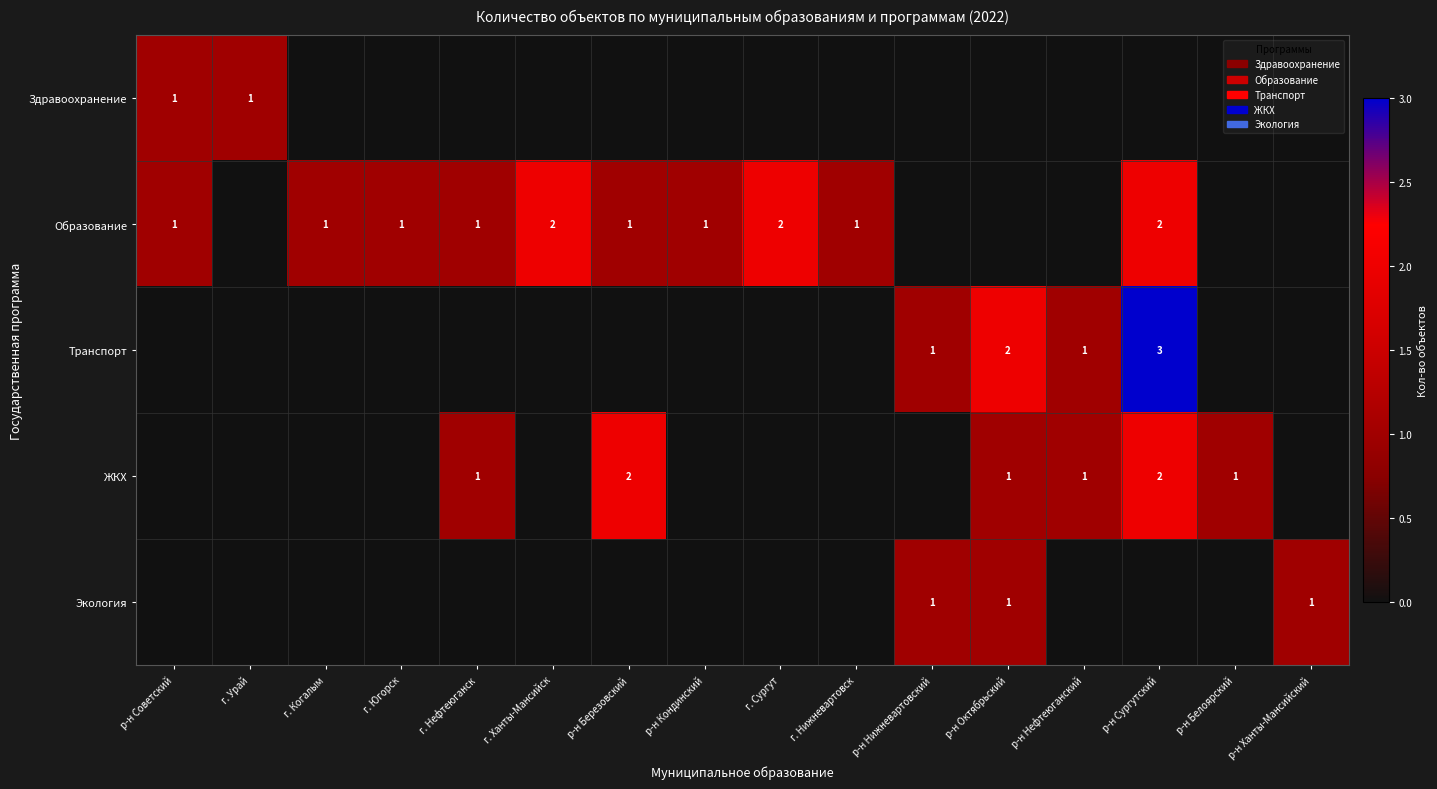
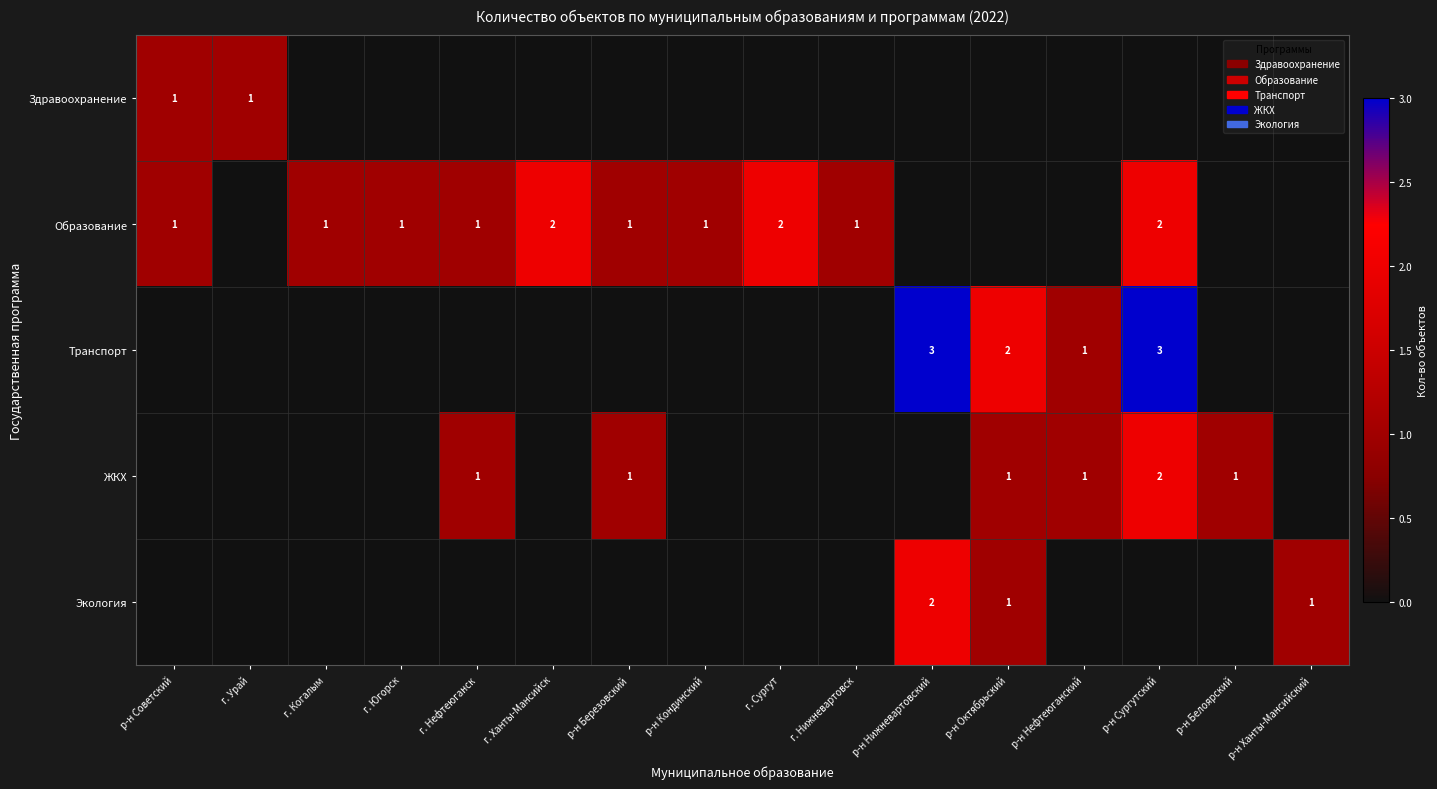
  {
    "Здравоохранение": {
      "р-н Советский": 1,
      "г. Урай": 1
    },
    "Образование": {
      "р-н Советский": 1,
      "г. Когалым": 1,
      "г. Югорск": 1,
      "г. Нефтеюганск": 1,
      "г. Ханты-Мансийск": 2,
      "р-н Березовский": 1,
      "р-н Кондинский": 1,
      "г. Сургут": 2,
      "г. Нижневартовск": 1,
      "р-н Сургутский": 2
    },
    "Транспорт": {
-     "р-н Нижневартовский": 1,
+     "р-н Нижневартовский": 3,
      "р-н Октябрьский": 2,
      "р-н Нефтеюганский": 1,
      "р-н Сургутский": 3
    },
    "ЖКХ": {
      "г. Нефтеюганск": 1,
-     "р-н Березовский": 2,
+     "р-н Березовский": 1,
      "р-н Октябрьский": 1,
      "р-н Нефтеюганский": 1,
      "р-н Сургутский": 2,
      "р-н Белоярский": 1
    },
    "Экология": {
-     "р-н Нижневартовский": 1,
+     "р-н Нижневартовский": 2,
      "р-н Октябрьский": 1,
      "р-н Ханты-Мансийский": 1
    }
  }
